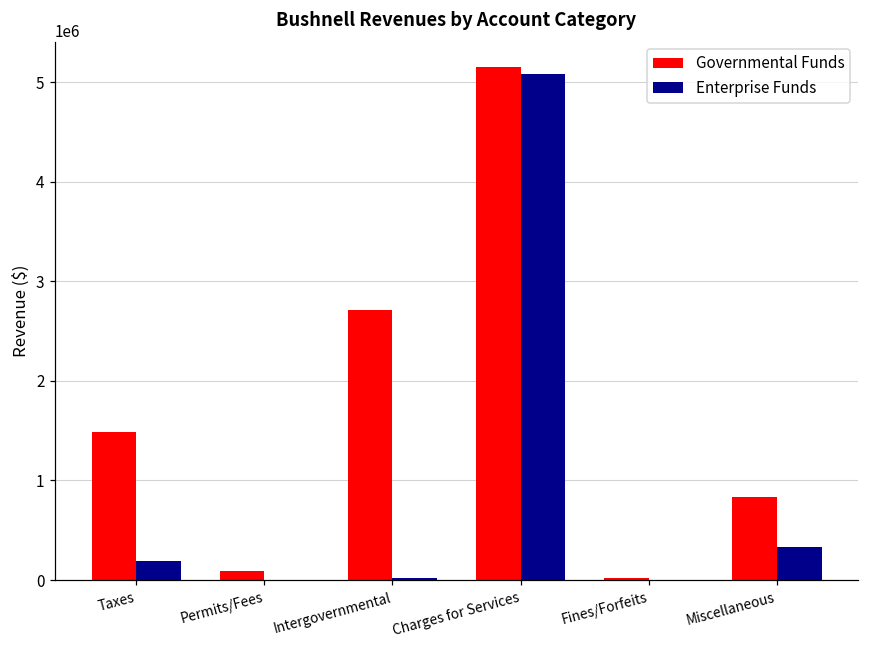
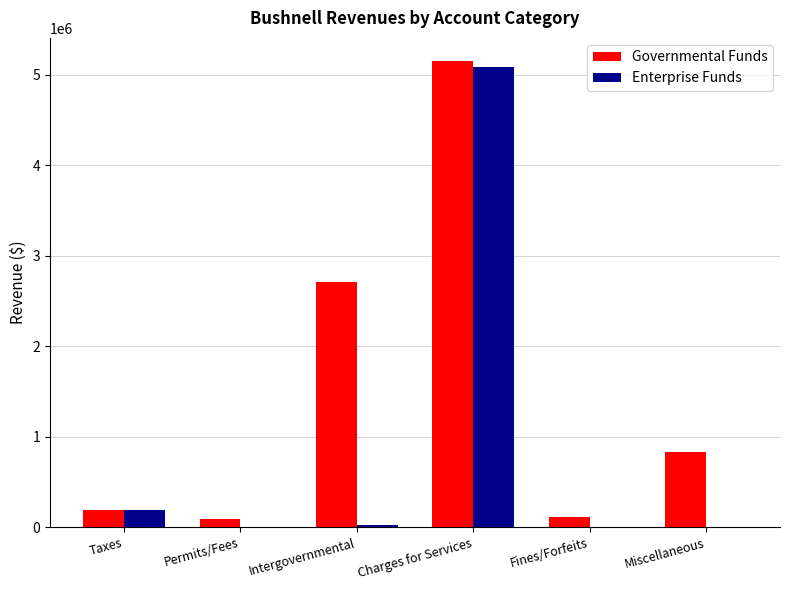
  {
    "Governmental Funds": {
-     "Taxes": 1500000,
+     "Taxes": 200000,
      "Permits/Fees": 100000,
      "Intergovernmental": 2700000,
      "Charges for Services": 5100000,
-     "Fines/Forfeits": 0,
+     "Fines/Forfeits": 100000,
      "Miscellaneous": 800000
    },
    "Enterprise Funds": {
      "Taxes": 200000,
      "Permits/Fees": 0,
      "Charges for Services": 5100000,
      "Fines/Forfeits": 0,
-     "Miscellaneous": 300000
+     "Miscellaneous": 0
    }
  }
